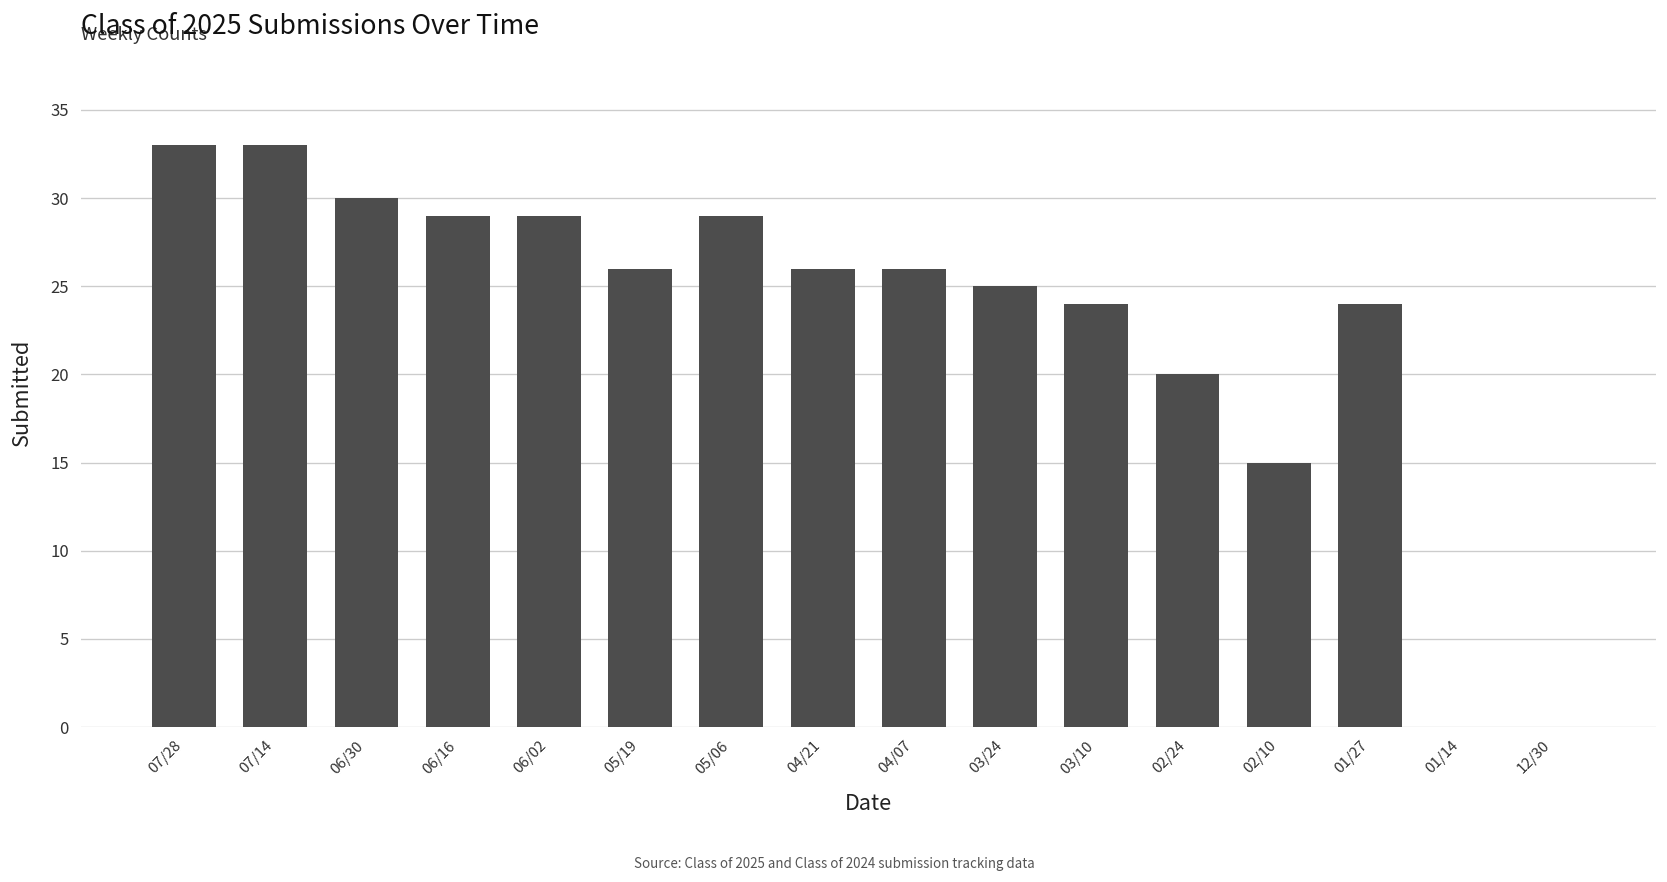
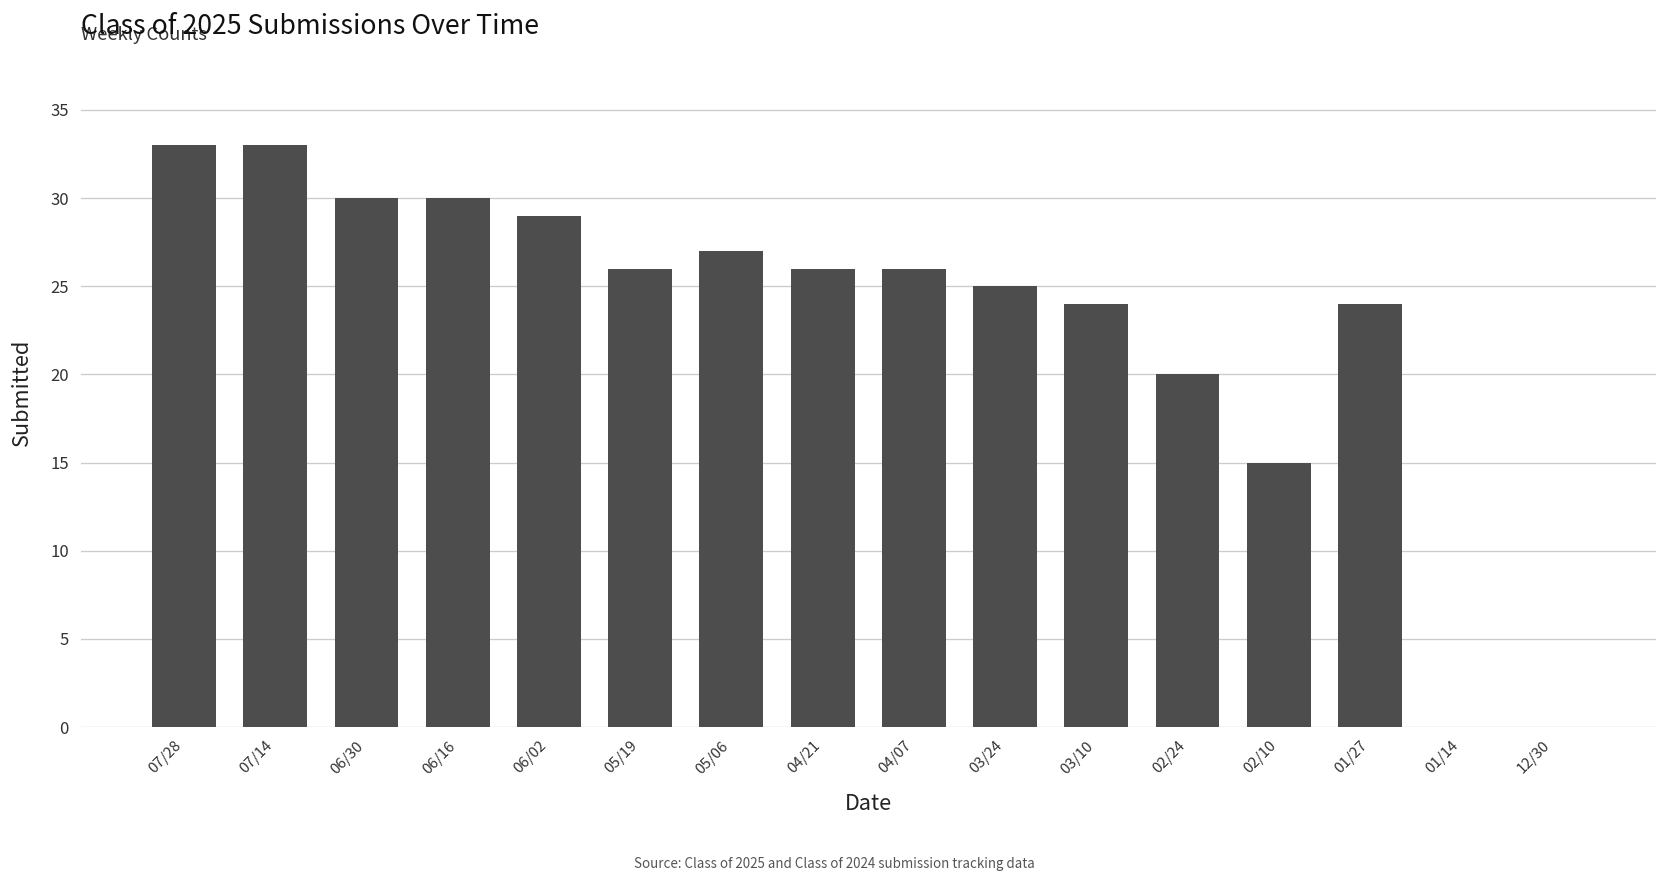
  {
    "07/28": 33,
    "07/14": 33,
    "06/30": 30,
-   "06/16": 29,
+   "06/16": 30,
    "06/02": 29,
    "05/19": 26,
-   "05/06": 29,
+   "05/06": 27,
    "04/21": 26,
    "04/07": 26,
    "03/24": 25,
    "03/10": 24,
    "02/24": 20,
    "02/10": 15,
    "01/27": 24,
    "01/14": 0,
    "12/30": 0
  }
